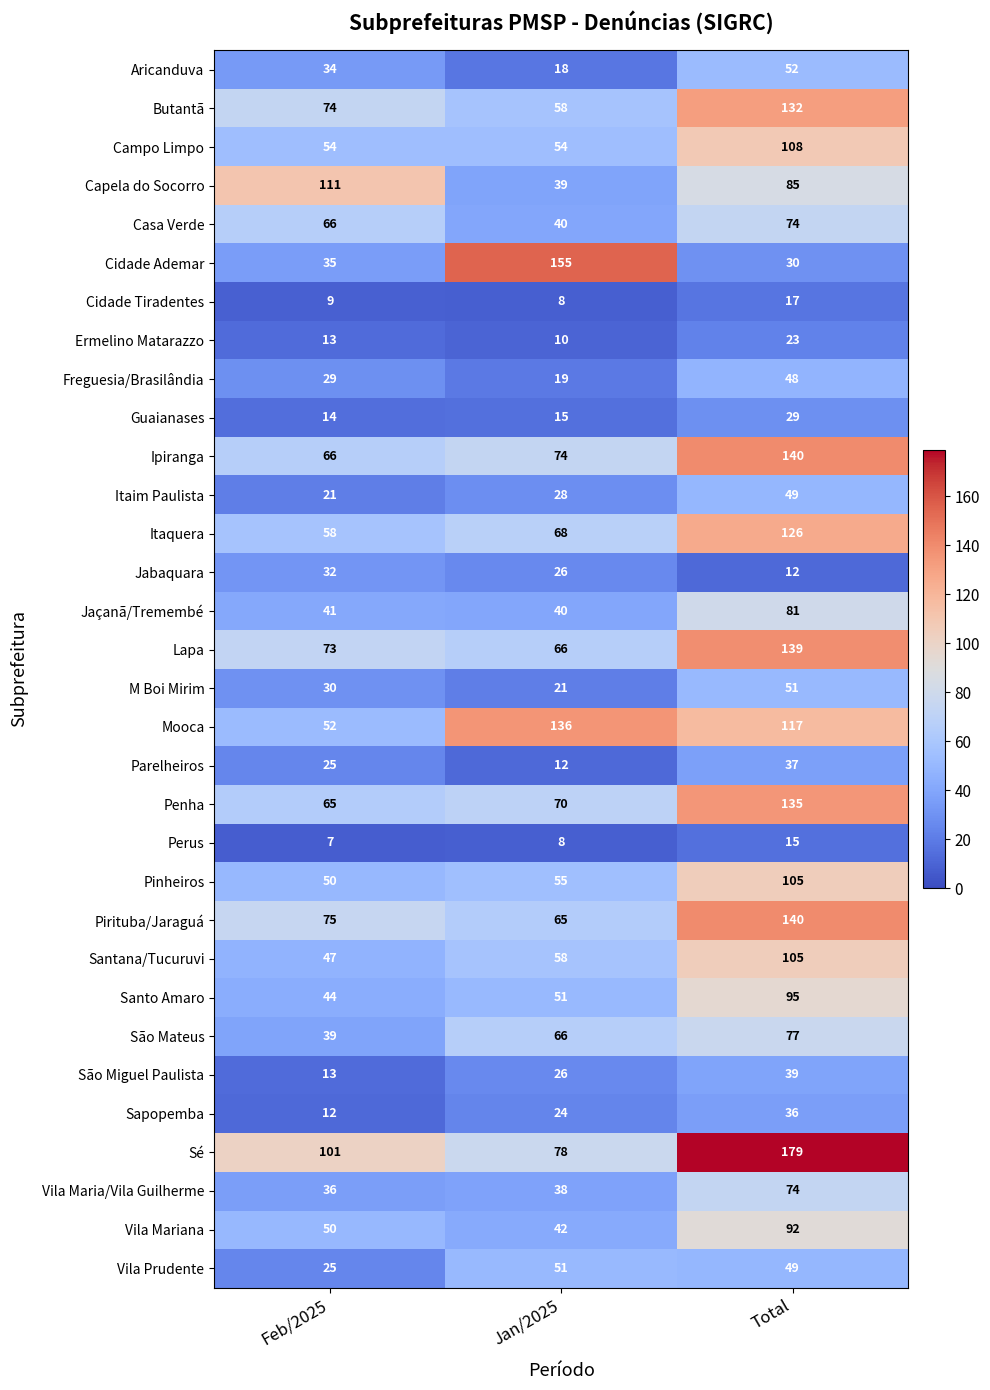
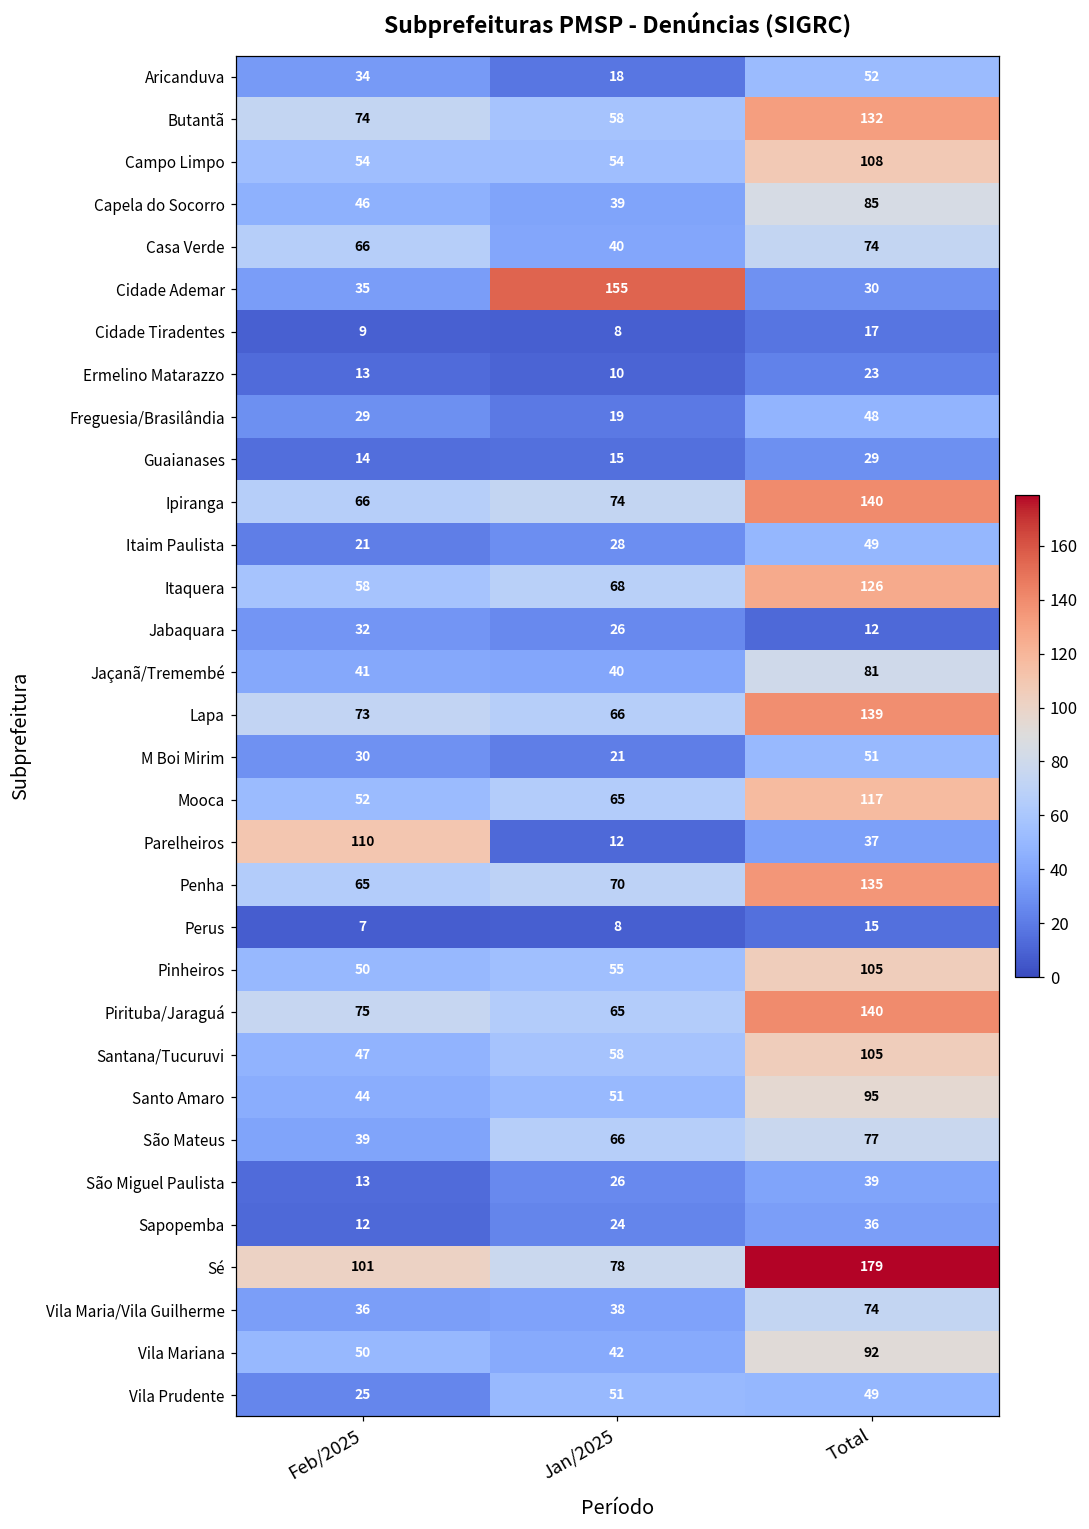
  {
    "Aricanduva": {
      "Feb/2025": 34,
      "Jan/2025": 18,
      "Total": 52
    },
    "Butantã": {
      "Feb/2025": 74,
      "Jan/2025": 58,
      "Total": 132
    },
    "Campo Limpo": {
      "Feb/2025": 54,
      "Jan/2025": 54,
      "Total": 108
    },
    "Capela do Socorro": {
-     "Feb/2025": 111,
+     "Feb/2025": 46,
      "Jan/2025": 39,
      "Total": 85
    },
    "Casa Verde": {
      "Feb/2025": 66,
      "Jan/2025": 40,
      "Total": 74
    },
    "Cidade Ademar": {
      "Feb/2025": 35,
      "Jan/2025": 155,
      "Total": 30
    },
    "Cidade Tiradentes": {
      "Feb/2025": 9,
      "Jan/2025": 8,
      "Total": 17
    },
    "Ermelino Matarazzo": {
      "Feb/2025": 13,
      "Jan/2025": 10,
      "Total": 23
    },
    "Freguesia/Brasilândia": {
      "Feb/2025": 29,
      "Jan/2025": 19,
      "Total": 48
    },
    "Guaianases": {
      "Feb/2025": 14,
      "Jan/2025": 15,
      "Total": 29
    },
    "Ipiranga": {
      "Feb/2025": 66,
      "Jan/2025": 74,
      "Total": 140
    },
    "Itaim Paulista": {
      "Feb/2025": 21,
      "Jan/2025": 28,
      "Total": 49
    },
    "Itaquera": {
      "Feb/2025": 58,
      "Jan/2025": 68,
      "Total": 126
    },
    "Jabaquara": {
      "Feb/2025": 32,
      "Jan/2025": 26,
      "Total": 12
    },
    "Jaçanã/Tremembé": {
      "Feb/2025": 41,
      "Jan/2025": 40,
      "Total": 81
    },
    "Lapa": {
      "Feb/2025": 73,
      "Jan/2025": 66,
      "Total": 139
    },
    "M Boi Mirim": {
      "Feb/2025": 30,
      "Jan/2025": 21,
      "Total": 51
    },
    "Mooca": {
      "Feb/2025": 52,
-     "Jan/2025": 136,
+     "Jan/2025": 65,
      "Total": 117
    },
    "Parelheiros": {
-     "Feb/2025": 25,
+     "Feb/2025": 110,
      "Jan/2025": 12,
      "Total": 37
    },
    "Penha": {
      "Feb/2025": 65,
      "Jan/2025": 70,
      "Total": 135
    },
    "Perus": {
      "Feb/2025": 7,
      "Jan/2025": 8,
      "Total": 15
    },
    "Pinheiros": {
      "Feb/2025": 50,
      "Jan/2025": 55,
      "Total": 105
    },
    "Pirituba/Jaraguá": {
      "Feb/2025": 75,
      "Jan/2025": 65,
      "Total": 140
    },
    "Santana/Tucuruvi": {
      "Feb/2025": 47,
      "Jan/2025": 58,
      "Total": 105
    },
    "Santo Amaro": {
      "Feb/2025": 44,
      "Jan/2025": 51,
      "Total": 95
    },
    "São Mateus": {
      "Feb/2025": 39,
      "Jan/2025": 66,
      "Total": 77
    },
    "São Miguel Paulista": {
      "Feb/2025": 13,
      "Jan/2025": 26,
      "Total": 39
    },
    "Sapopemba": {
      "Feb/2025": 12,
      "Jan/2025": 24,
      "Total": 36
    },
    "Sé": {
      "Feb/2025": 101,
      "Jan/2025": 78,
      "Total": 179
    },
    "Vila Maria/Vila Guilherme": {
      "Feb/2025": 36,
      "Jan/2025": 38,
      "Total": 74
    },
    "Vila Mariana": {
      "Feb/2025": 50,
      "Jan/2025": 42,
      "Total": 92
    },
    "Vila Prudente": {
      "Feb/2025": 25,
      "Jan/2025": 51,
      "Total": 49
    }
  }
